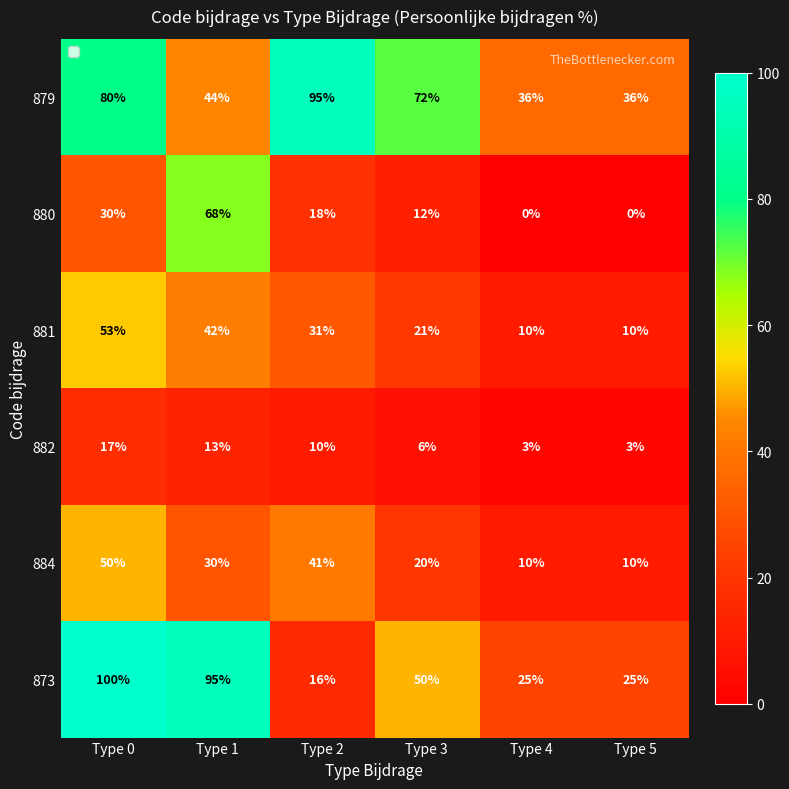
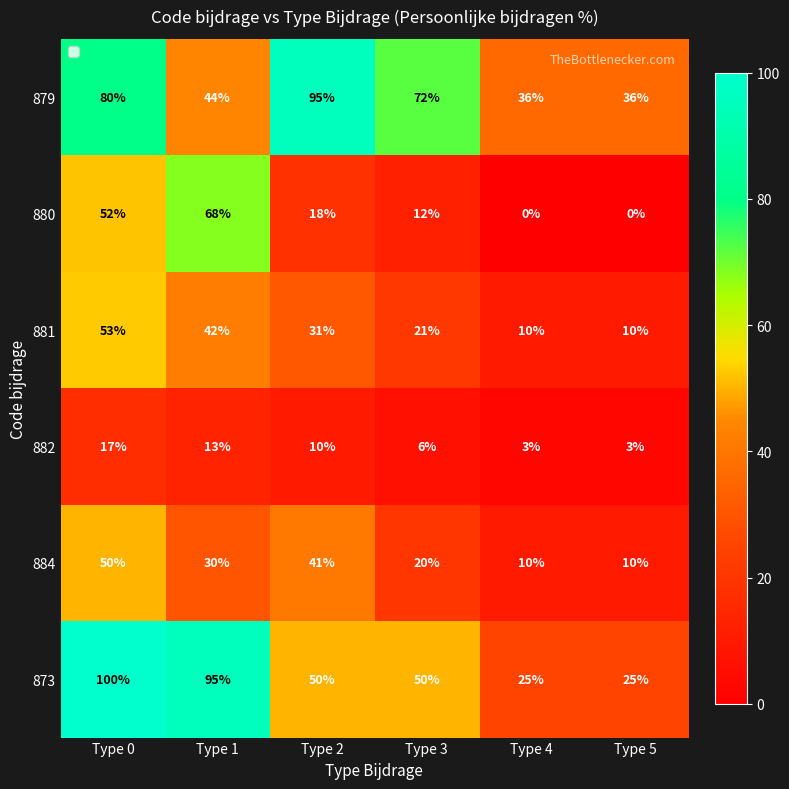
  {
    "879": {
      "Type 0": "80%",
      "Type 1": "44%",
      "Type 2": "95%",
      "Type 3": "72%",
      "Type 4": "36%"
    },
    "880": {
-     "Type 0": "30%",
+     "Type 0": "52%",
      "Type 1": "68%",
      "Type 2": "18%",
      "Type 3": "12%",
      "Type 4": "0%",
      "Type 5": "0%"
    },
    "881": {
      "Type 0": "53%",
      "Type 1": "42%",
      "Type 2": "31%",
      "Type 3": "21%",
      "Type 4": "10%",
      "Type 5": "10%"
    },
    "882": {
      "Type 0": "17%",
      "Type 1": "13%",
      "Type 2": "10%",
      "Type 3": "6%",
      "Type 4": "3%",
      "Type 5": "3%"
    },
    "884": {
      "Type 0": "50%",
      "Type 1": "30%",
      "Type 2": "41%",
      "Type 3": "20%",
      "Type 4": "10%",
      "Type 5": "10%"
    },
    "873": {
      "Type 0": "100%",
      "Type 1": "95%",
-     "Type 2": "16%",
+     "Type 2": "50%",
      "Type 3": "50%",
      "Type 4": "25%",
      "Type 5": "25%"
    }
  }
